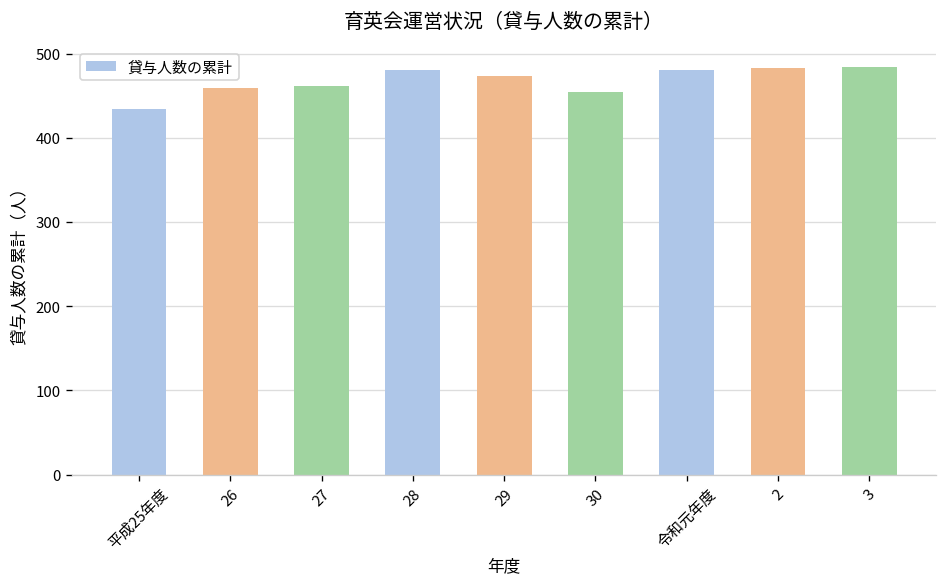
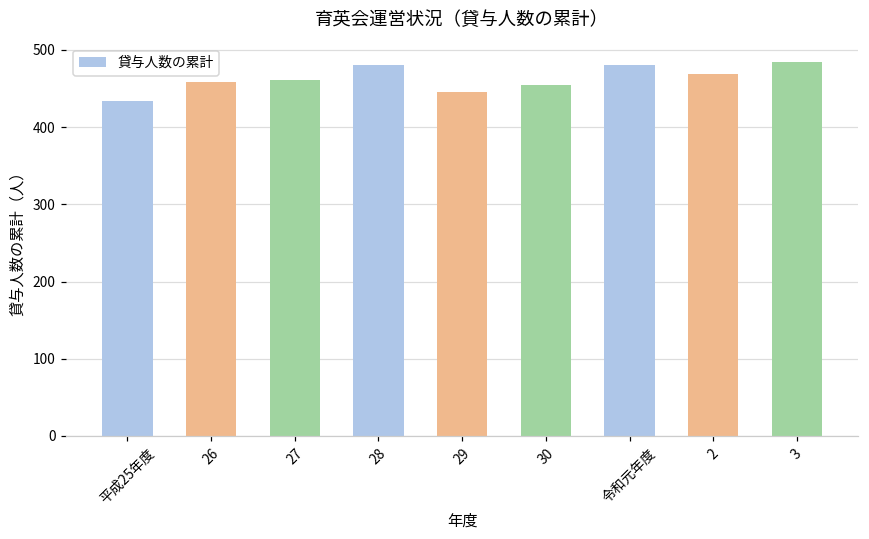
  {
    "平成25年度": 430,
    "26": 460,
    "27": 460,
    "28": 480,
-   "29": 470,
+   "29": 450,
    "30": 450,
    "令和元年度": 480,
-   "2": 480,
+   "2": 470,
    "3": 480
  }
